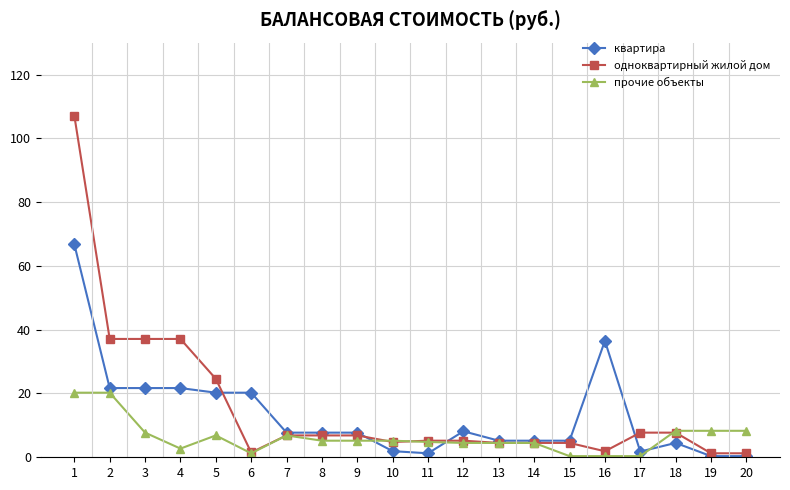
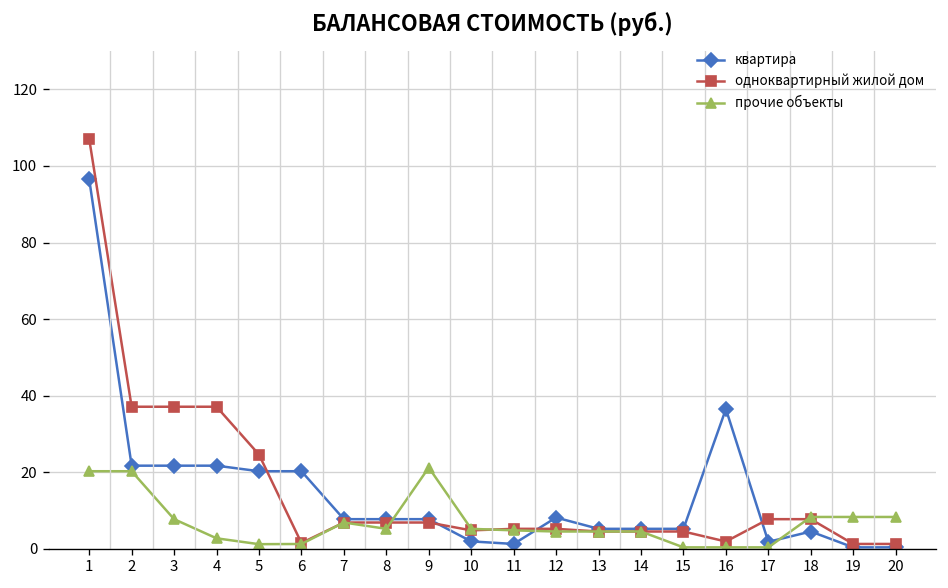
  {
    "квартира": {
-     "1": 67,
+     "1": 97,
      "2": 22,
      "3": 22,
      "4": 22,
      "5": 20,
      "6": 20,
      "7": 8,
      "8": 8,
      "9": 8,
      "10": 2,
      "11": 1,
      "12": 8,
      "16": 37,
      "17": 2,
      "18": 5,
      "19": 0,
      "20": 0
    },
    "одноквартирный жилой дом": {
      "1": 107,
      "2": 37,
      "3": 37,
      "4": 37,
      "5": 25,
      "8": 7,
      "9": 7,
      "16": 2,
      "17": 8,
      "19": 1,
      "20": 1
    },
    "прочие объекты": {
      "1": 20,
      "2": 20,
      "3": 8,
      "4": 3,
-     "5": 7,
+     "5": 1,
      "8": 5,
-     "9": 5,
+     "9": 21,
      "15": 0,
      "16": 0,
      "17": 0,
      "19": 8,
      "20": 8
    }
  }
